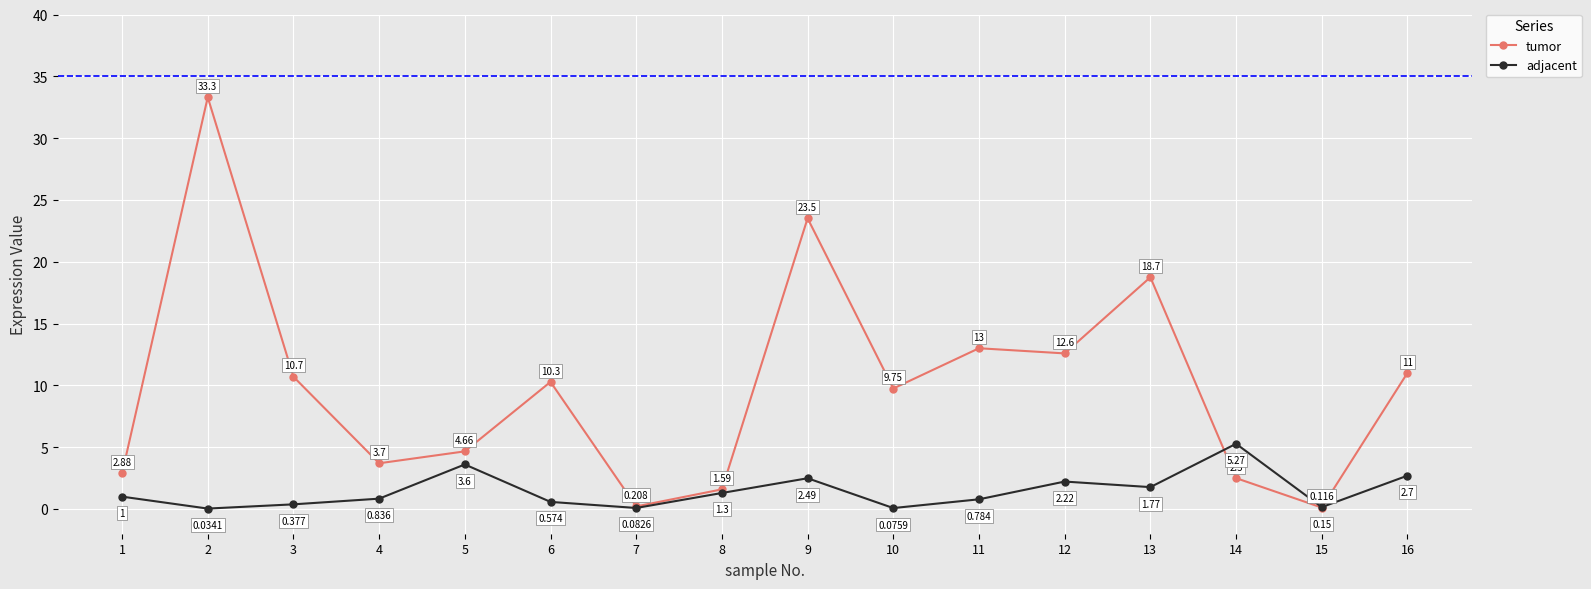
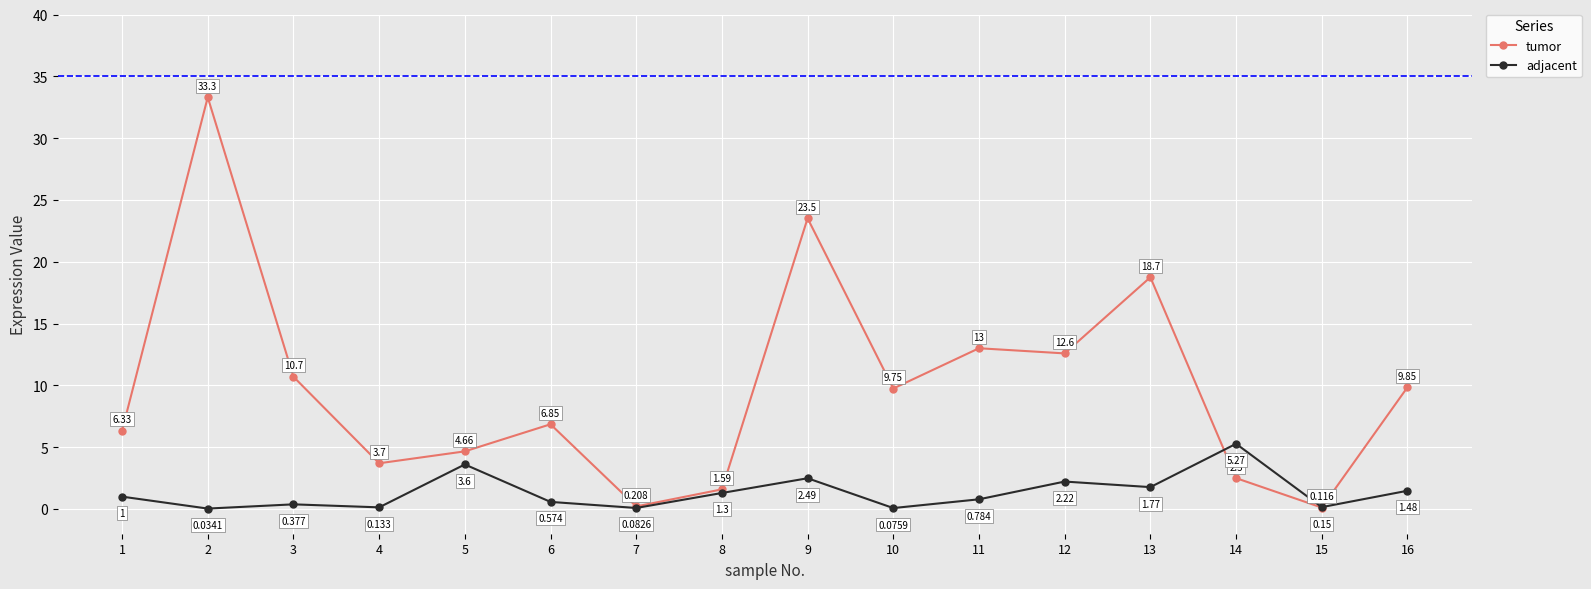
  {
    "tumor": {
-     "1": 2.88,
-     "6": 10.3,
-     "16": 11
+     "1": 6.33,
+     "6": 6.85,
+     "16": 9.85
    },
    "adjacent": {
-     "4": 0.836,
-     "16": 2.7
+     "4": 0.133,
+     "16": 1.48
    }
  }
